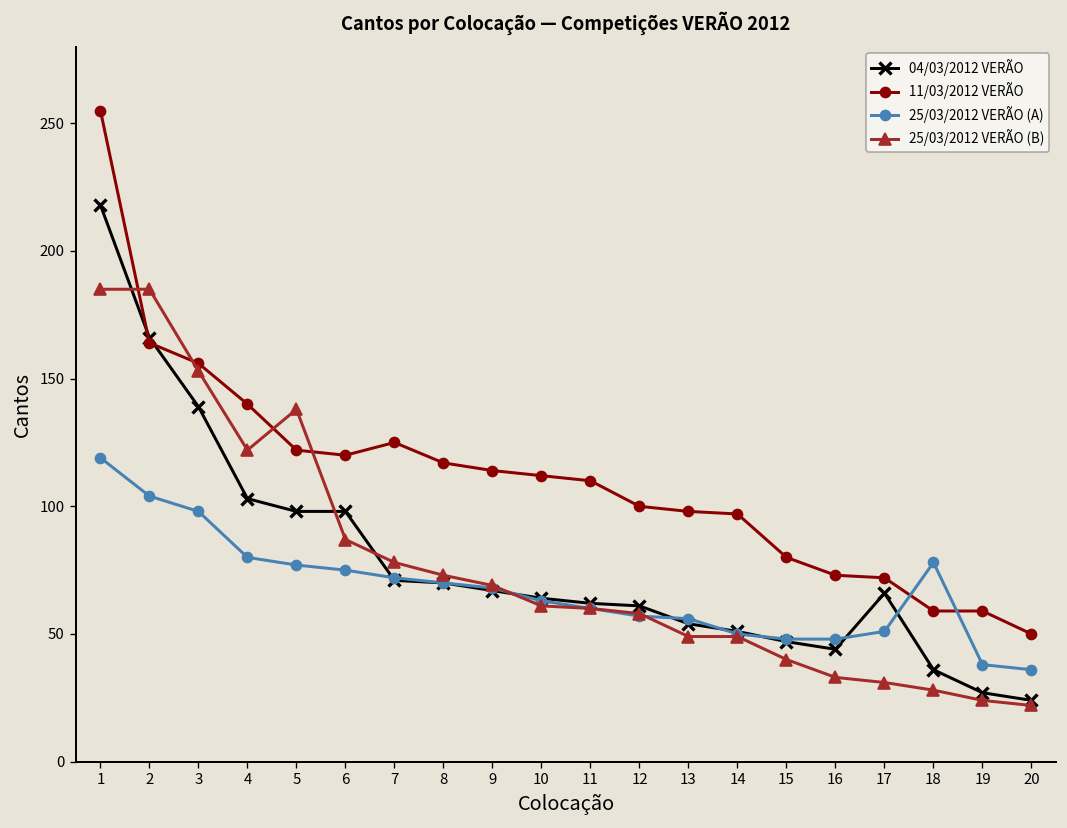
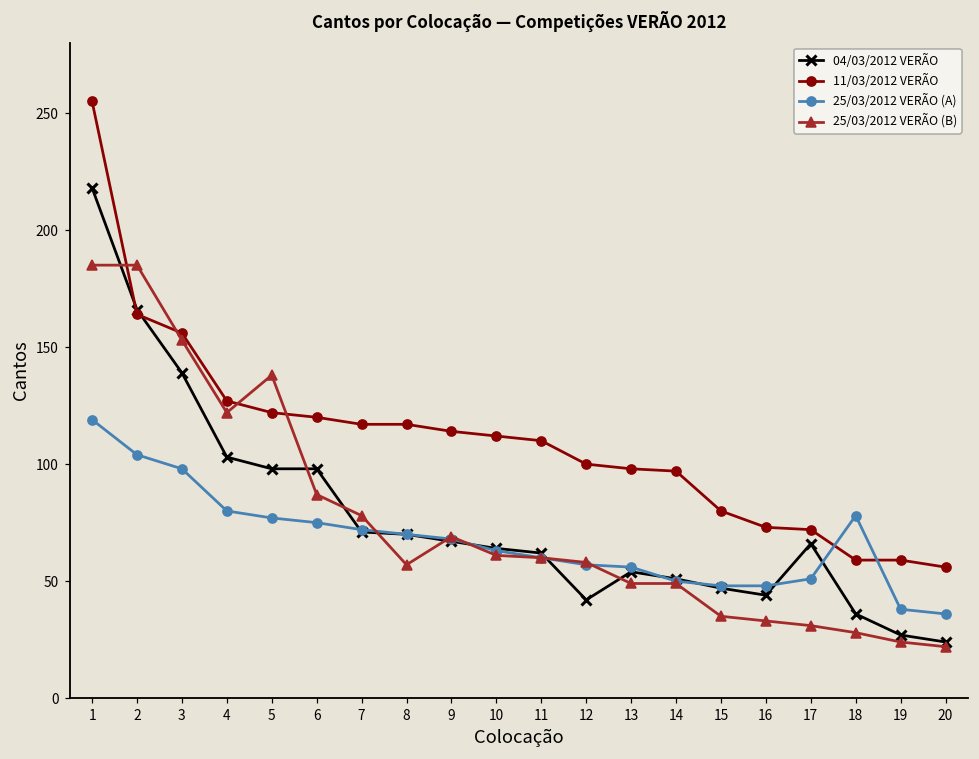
  {
    "04/03/2012 VERÃO": {
      "1": 218,
      "2": 166,
      "3": 139,
      "4": 103,
      "5": 98,
      "6": 98,
      "11": 62,
-     "12": 61,
+     "12": 42,
      "13": 54,
      "16": 44,
      "17": 66,
      "18": 36,
      "19": 27,
      "20": 24
    },
    "11/03/2012 VERÃO": {
      "1": 255,
      "2": 164,
      "3": 156,
-     "4": 140,
+     "4": 127,
      "5": 122,
      "6": 120,
-     "7": 125,
+     "7": 117,
      "8": 117,
      "9": 114,
      "10": 112,
      "11": 110,
      "12": 100,
      "13": 98,
      "14": 97,
      "15": 80,
      "16": 73,
      "17": 72,
      "18": 59,
      "19": 59,
-     "20": 50
+     "20": 56
    },
    "25/03/2012 VERÃO (A)": {
      "1": 119,
      "2": 104,
      "3": 98,
      "4": 80,
      "5": 77,
      "6": 75,
      "13": 56,
      "16": 48,
      "17": 51,
      "18": 78,
      "19": 38,
      "20": 36
    },
    "25/03/2012 VERÃO (B)": {
      "1": 185,
      "2": 185,
      "3": 153,
      "4": 122,
      "5": 138,
      "6": 87,
      "7": 78,
-     "8": 73,
+     "8": 57,
      "10": 61,
      "13": 49,
-     "15": 40,
+     "15": 35,
      "16": 33,
      "17": 31,
      "18": 28,
      "19": 24,
      "20": 22
    }
  }
